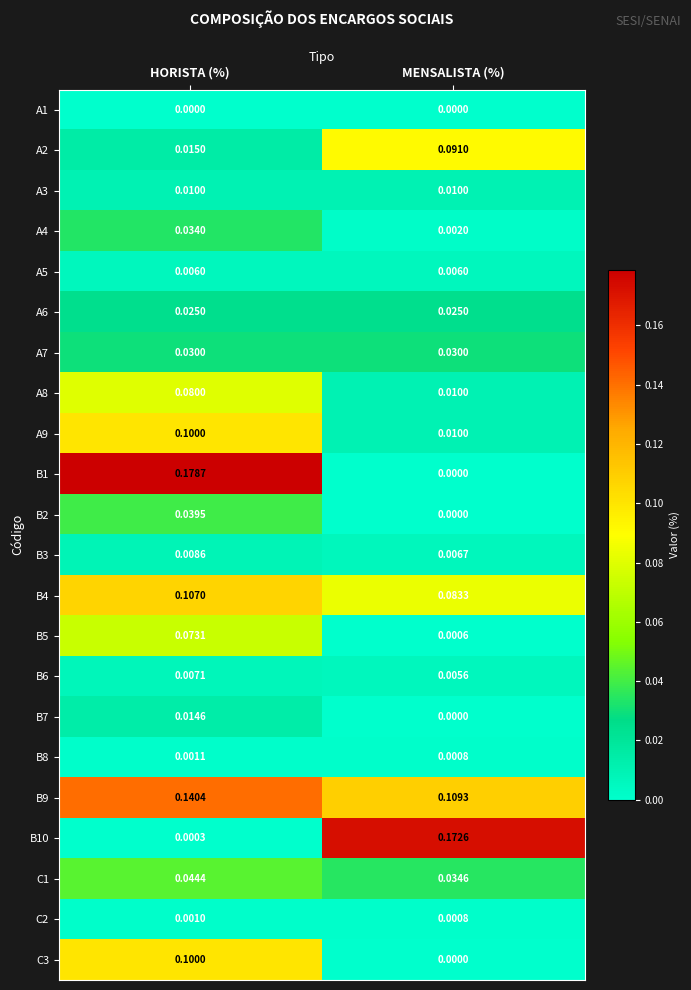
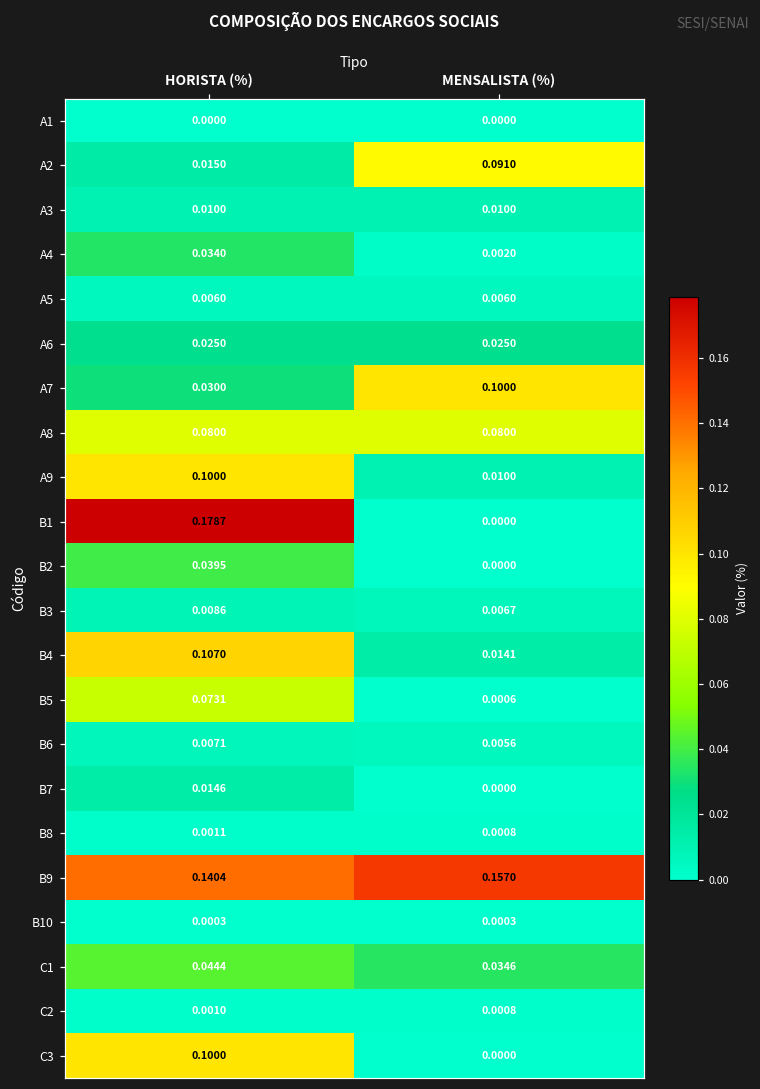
  {
    "A1": {
      "HORISTA (%)": 0.0000,
      "MENSALISTA (%)": 0.0000
    },
    "A2": {
      "HORISTA (%)": 0.0150,
      "MENSALISTA (%)": 0.0910
    },
    "A3": {
      "HORISTA (%)": 0.0100,
      "MENSALISTA (%)": 0.0100
    },
    "A4": {
      "HORISTA (%)": 0.0340,
      "MENSALISTA (%)": 0.0020
    },
    "A5": {
      "HORISTA (%)": 0.0060,
      "MENSALISTA (%)": 0.0060
    },
    "A6": {
      "HORISTA (%)": 0.0250,
      "MENSALISTA (%)": 0.0250
    },
    "A7": {
      "HORISTA (%)": 0.0300,
-     "MENSALISTA (%)": 0.0300
+     "MENSALISTA (%)": 0.1000
    },
    "A8": {
      "HORISTA (%)": 0.0800,
-     "MENSALISTA (%)": 0.0100
+     "MENSALISTA (%)": 0.0800
    },
    "A9": {
      "HORISTA (%)": 0.1000,
      "MENSALISTA (%)": 0.0100
    },
    "B1": {
      "HORISTA (%)": 0.1787,
      "MENSALISTA (%)": 0.0000
    },
    "B2": {
      "HORISTA (%)": 0.0395,
      "MENSALISTA (%)": 0.0000
    },
    "B3": {
      "HORISTA (%)": 0.0086,
      "MENSALISTA (%)": 0.0067
    },
    "B4": {
      "HORISTA (%)": 0.1070,
-     "MENSALISTA (%)": 0.0833
+     "MENSALISTA (%)": 0.0141
    },
    "B5": {
      "HORISTA (%)": 0.0731,
      "MENSALISTA (%)": 0.0006
    },
    "B6": {
      "HORISTA (%)": 0.0071,
      "MENSALISTA (%)": 0.0056
    },
    "B7": {
      "HORISTA (%)": 0.0146,
      "MENSALISTA (%)": 0.0000
    },
    "B8": {
      "HORISTA (%)": 0.0011,
      "MENSALISTA (%)": 0.0008
    },
    "B9": {
      "HORISTA (%)": 0.1404,
-     "MENSALISTA (%)": 0.1093
+     "MENSALISTA (%)": 0.1570
    },
    "B10": {
      "HORISTA (%)": 0.0003,
-     "MENSALISTA (%)": 0.1726
+     "MENSALISTA (%)": 0.0003
    },
    "C1": {
      "HORISTA (%)": 0.0444,
      "MENSALISTA (%)": 0.0346
    },
    "C2": {
      "HORISTA (%)": 0.0010,
      "MENSALISTA (%)": 0.0008
    },
    "C3": {
      "HORISTA (%)": 0.1000,
      "MENSALISTA (%)": 0.0000
    }
  }
